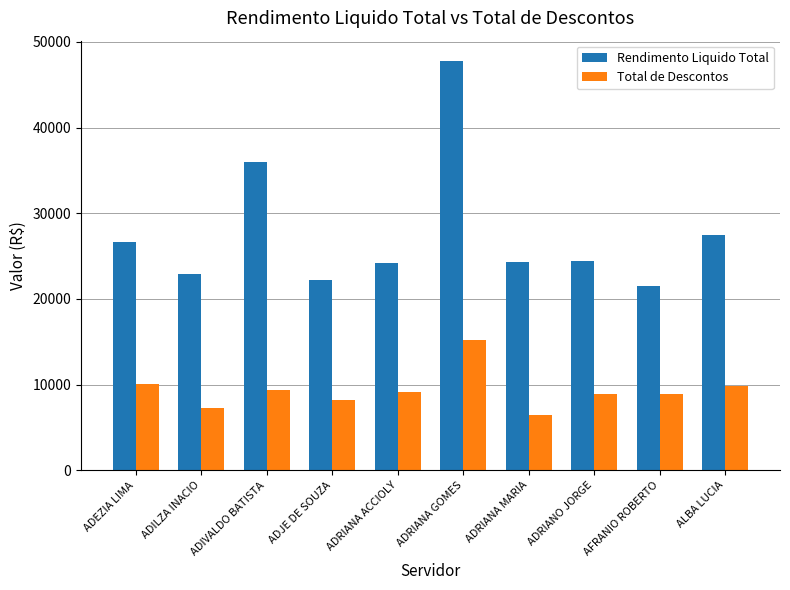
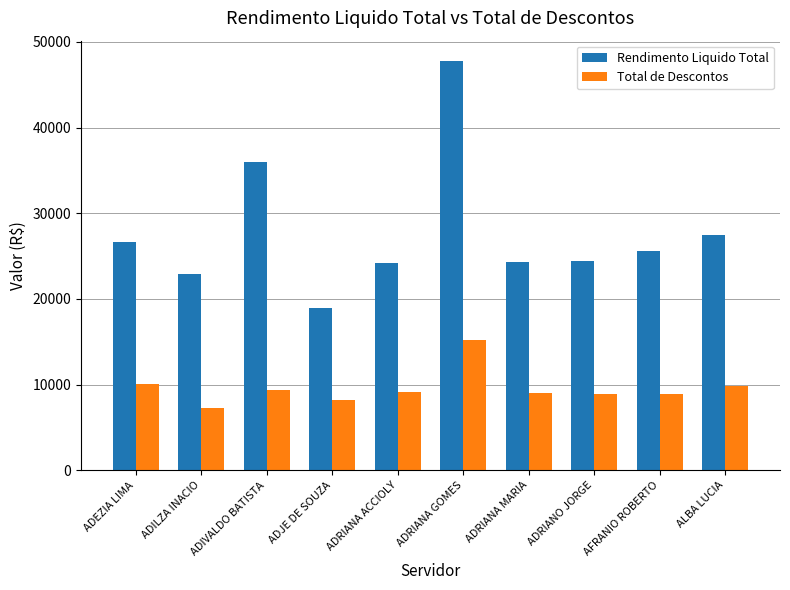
  {
    "Rendimento Liquido Total": {
      "ADEZIA LIMA": 27000,
      "ADILZA INACIO": 23000,
      "ADIVALDO BATISTA": 36000,
-     "ADJE DE SOUZA": 22000,
+     "ADJE DE SOUZA": 19000,
      "ADRIANA ACCIOLY": 24000,
      "ADRIANA GOMES": 48000,
      "ADRIANA MARIA": 24000,
      "ADRIANO JORGE": 24000,
-     "AFRANIO ROBERTO": 22000,
+     "AFRANIO ROBERTO": 26000,
      "ALBA LUCIA": 27000
    },
    "Total de Descontos": {
      "ADEZIA LIMA": 10000,
      "ADILZA INACIO": 7000,
      "ADIVALDO BATISTA": 9000,
      "ADJE DE SOUZA": 8000,
      "ADRIANA ACCIOLY": 9000,
      "ADRIANA GOMES": 15000,
-     "ADRIANA MARIA": 6000,
+     "ADRIANA MARIA": 9000,
      "ADRIANO JORGE": 9000,
      "AFRANIO ROBERTO": 9000,
      "ALBA LUCIA": 10000
    }
  }
